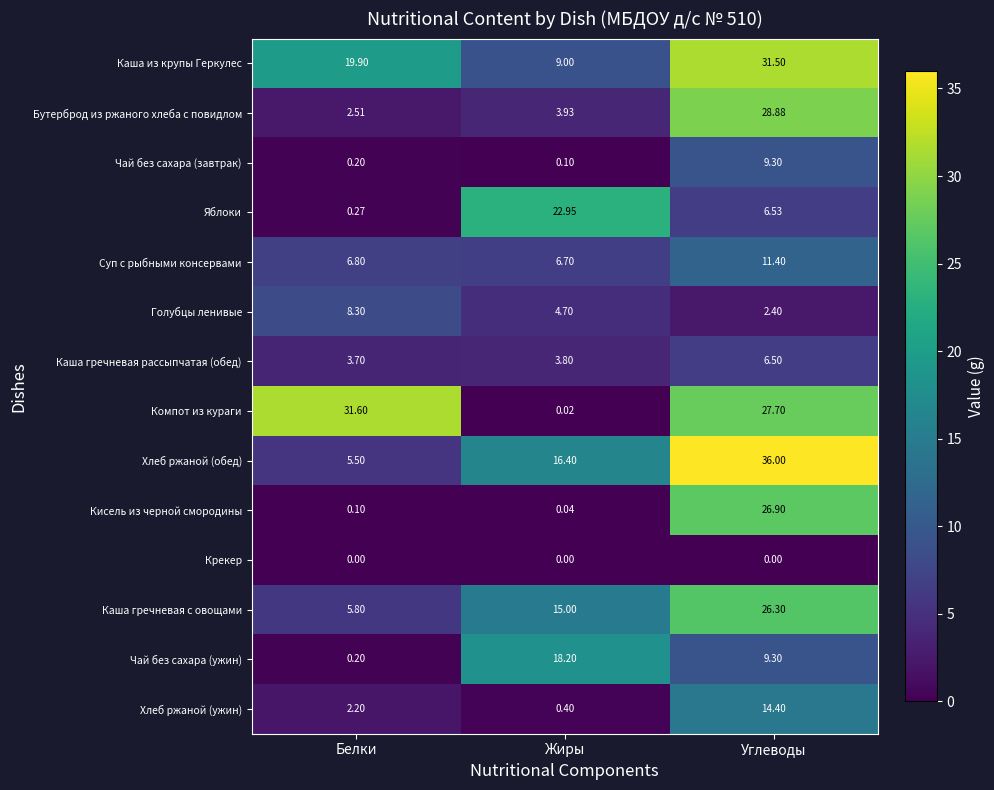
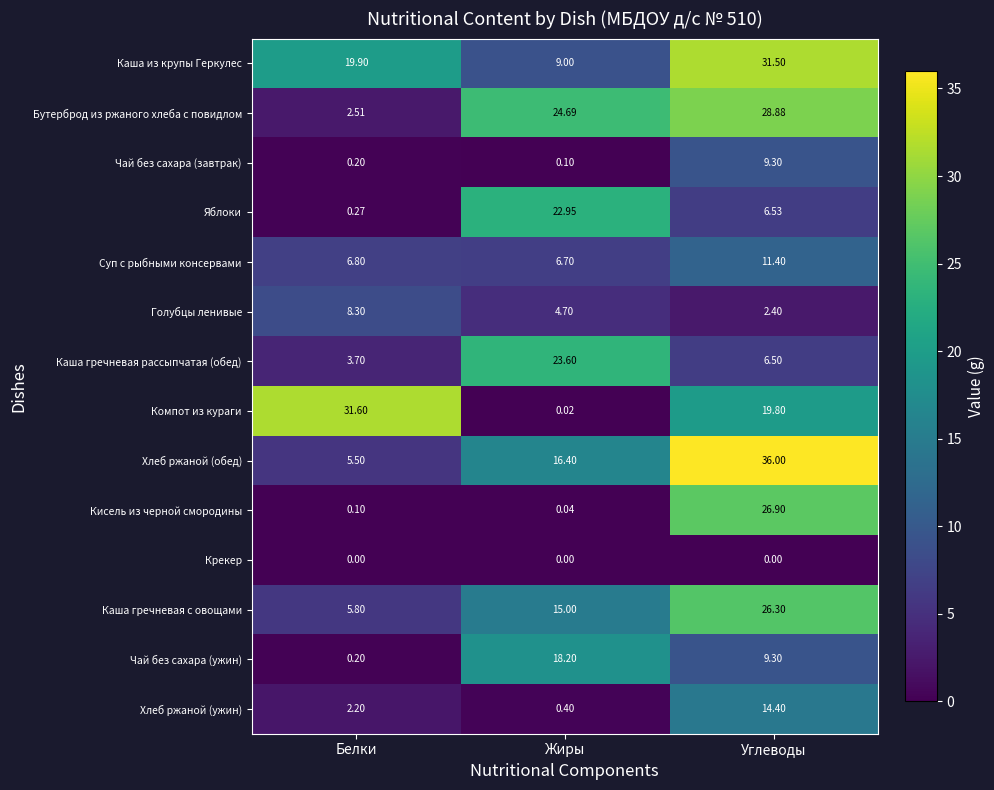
  {
    "Каша из крупы Геркулес": {
      "Белки": 19.90,
      "Жиры": 9.00,
      "Углеводы": 31.50
    },
    "Бутерброд из ржаного хлеба с повидлом": {
      "Белки": 2.51,
-     "Жиры": 3.93,
+     "Жиры": 24.69,
      "Углеводы": 28.88
    },
    "Чай без сахара (завтрак)": {
      "Белки": 0.20,
      "Жиры": 0.10,
      "Углеводы": 9.30
    },
    "Яблоки": {
      "Белки": 0.27,
      "Жиры": 22.95,
      "Углеводы": 6.53
    },
    "Суп с рыбными консервами": {
      "Белки": 6.80,
      "Жиры": 6.70,
      "Углеводы": 11.40
    },
    "Голубцы ленивые": {
      "Белки": 8.30,
      "Жиры": 4.70,
      "Углеводы": 2.40
    },
    "Каша гречневая рассыпчатая (обед)": {
      "Белки": 3.70,
-     "Жиры": 3.80,
+     "Жиры": 23.60,
      "Углеводы": 6.50
    },
    "Компот из кураги": {
      "Белки": 31.60,
      "Жиры": 0.02,
-     "Углеводы": 27.70
+     "Углеводы": 19.80
    },
    "Хлеб ржаной (обед)": {
      "Белки": 5.50,
      "Жиры": 16.40,
      "Углеводы": 36.00
    },
    "Кисель из черной смородины": {
      "Белки": 0.10,
      "Жиры": 0.04,
      "Углеводы": 26.90
    },
    "Крекер": {
      "Белки": 0.00,
      "Жиры": 0.00,
      "Углеводы": 0.00
    },
    "Каша гречневая с овощами": {
      "Белки": 5.80,
      "Жиры": 15.00,
      "Углеводы": 26.30
    },
    "Чай без сахара (ужин)": {
      "Белки": 0.20,
      "Жиры": 18.20,
      "Углеводы": 9.30
    },
    "Хлеб ржаной (ужин)": {
      "Белки": 2.20,
      "Жиры": 0.40,
      "Углеводы": 14.40
    }
  }
